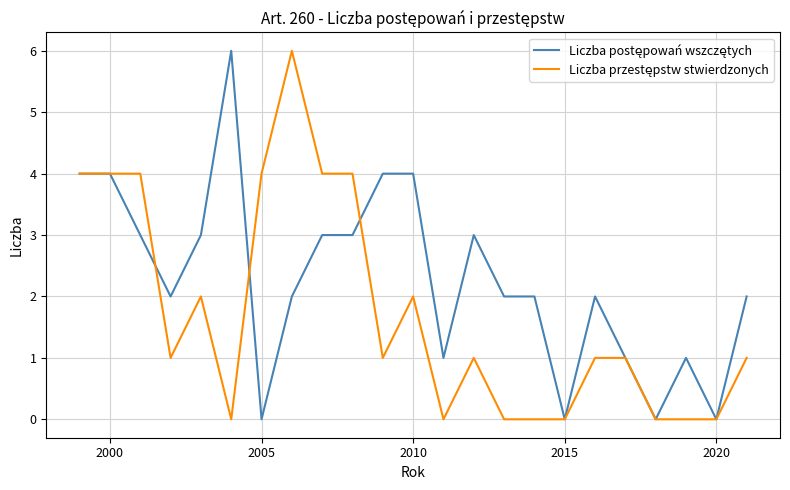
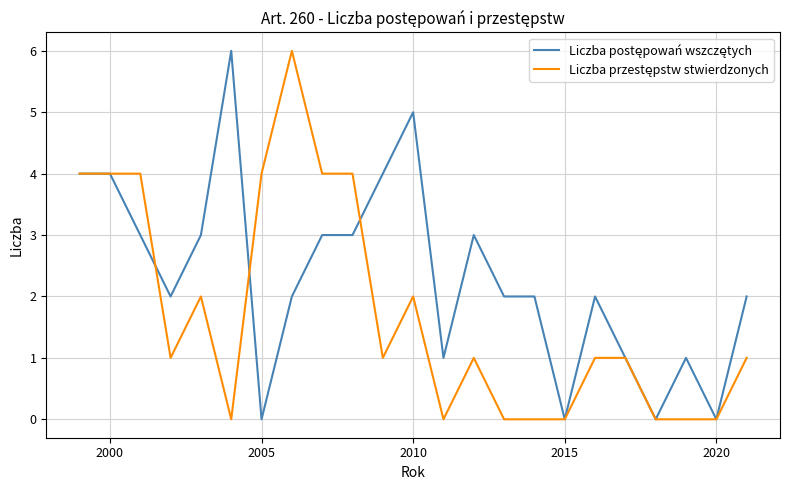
  {
    "Liczba postępowań wszczętych": {
      "2005": 0,
-     "2010": 4
+     "2010": 5
    },
    "Liczba przestępstw stwierdzonych": {
      "2005": 4,
      "2010": 2
    }
  }
